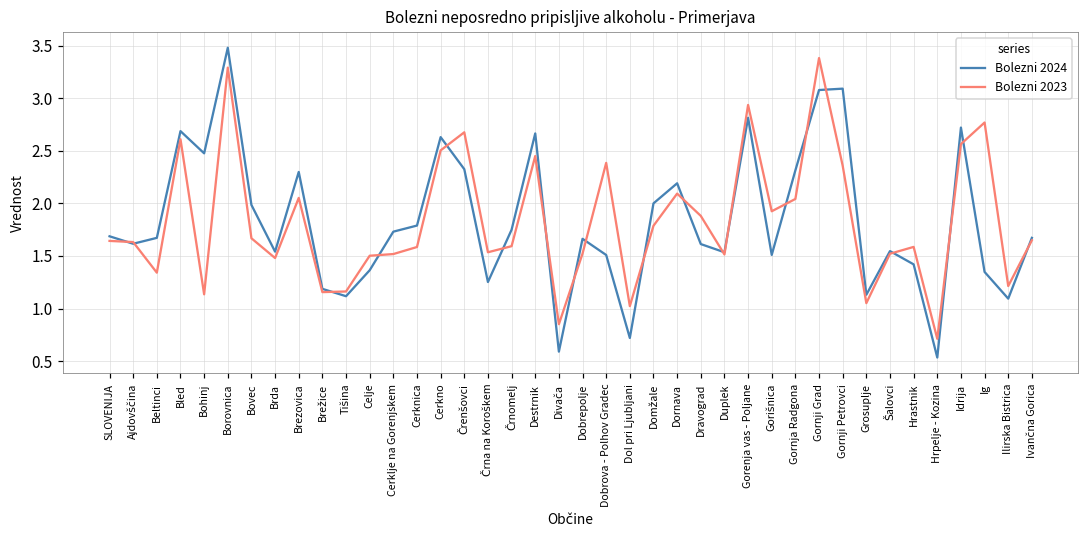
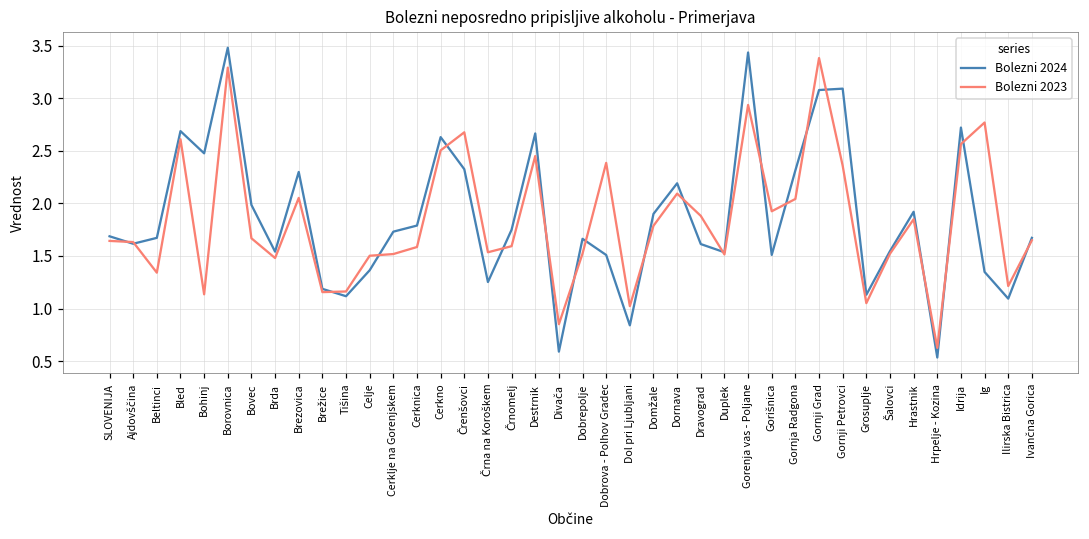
  {
    "Bolezni 2024": {
      "SLOVENIJA": 1.7,
      "Beltinci": 1.7,
      "Bled": 2.7,
      "Bohinj": 2.5,
      "Borovnica": 3.5,
      "Bovec": 2.0,
      "Brda": 1.5,
      "Brezovica": 2.3,
      "Brežice": 1.2,
      "Tišina": 1.1,
      "Celje": 1.4,
      "Cerklje na Gorenjskem": 1.7,
      "Cerknica": 1.8,
      "Cerkno": 2.6,
      "Črenšovci": 2.3,
      "Črna na Koroškem": 1.3,
      "Črnomelj": 1.7,
      "Destrnik": 2.7,
      "Divača": 0.6,
      "Dobrepolje": 1.7,
      "Dobrova - Polhov Gradec": 1.5,
-     "Dol pri Ljubljani": 0.7,
-     "Domžale": 2.0,
+     "Dol pri Ljubljani": 0.8,
+     "Domžale": 1.9,
      "Dornava": 2.2,
      "Dravograd": 1.6,
-     "Gorenja vas - Poljane": 2.8,
+     "Gorenja vas - Poljane": 3.4,
      "Gorišnica": 1.5,
      "Gornja Radgona": 2.3,
      "Gornji Grad": 3.1,
      "Gornji Petrovci": 3.1,
      "Grosuplje": 1.1,
-     "Hrastnik": 1.4,
+     "Hrastnik": 1.9,
      "Hrpelje - Kozina": 0.5,
      "Idrija": 2.7,
      "Ig": 1.3,
      "Ilirska Bistrica": 1.1
    },
    "Bolezni 2023": {
      "SLOVENIJA": 1.6,
      "Beltinci": 1.3,
      "Bled": 2.6,
      "Bohinj": 1.1,
      "Borovnica": 3.3,
      "Bovec": 1.7,
      "Brda": 1.5,
      "Brezovica": 2.1,
      "Brežice": 1.2,
      "Tišina": 1.2,
      "Celje": 1.5,
      "Cerklje na Gorenjskem": 1.5,
      "Cerknica": 1.6,
      "Cerkno": 2.5,
      "Črenšovci": 2.7,
      "Črna na Koroškem": 1.5,
      "Črnomelj": 1.6,
      "Destrnik": 2.5,
      "Divača": 0.9,
      "Dobrepolje": 1.5,
      "Dobrova - Polhov Gradec": 2.4,
      "Dol pri Ljubljani": 1.0,
      "Domžale": 1.8,
      "Dornava": 2.1,
      "Dravograd": 1.9,
      "Gorenja vas - Poljane": 2.9,
      "Gorišnica": 1.9,
      "Gornja Radgona": 2.0,
      "Gornji Grad": 3.4,
      "Gornji Petrovci": 2.4,
      "Grosuplje": 1.1,
-     "Hrastnik": 1.6,
-     "Hrpelje - Kozina": 0.7,
+     "Hrastnik": 1.8,
+     "Hrpelje - Kozina": 0.6,
      "Idrija": 2.6,
      "Ig": 2.8,
      "Ilirska Bistrica": 1.2
    }
  }
